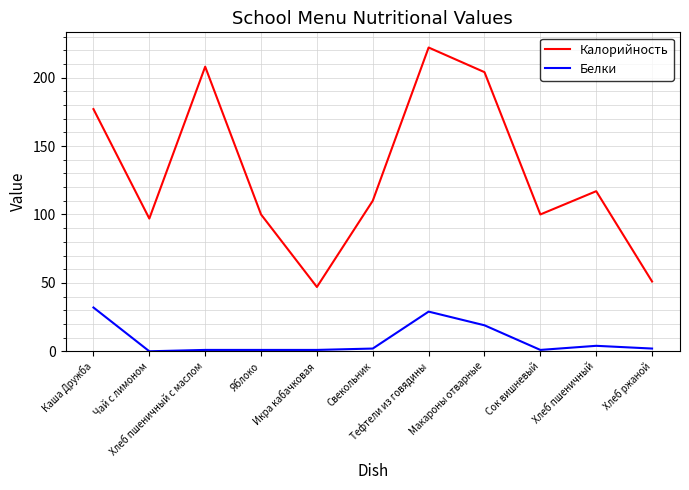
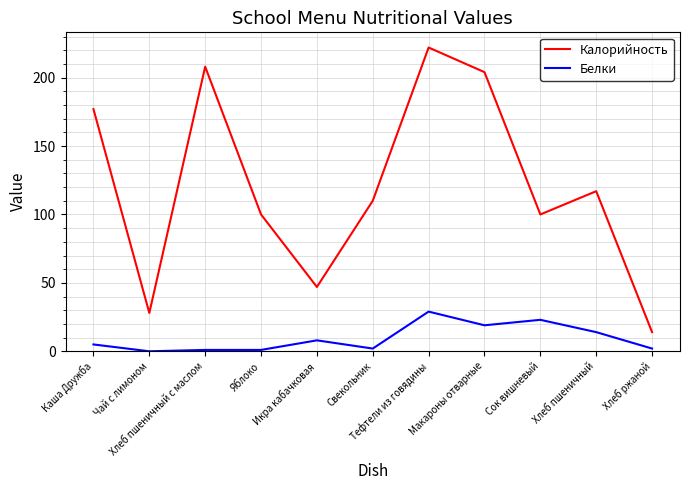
  {
    "Калорийность": {
      "Каша Дружба": 177,
-     "Чай с лимоном": 97,
+     "Чай с лимоном": 28,
      "Хлеб пшеничный с маслом": 208,
      "Яблоко": 100,
      "Икра кабачковая": 47,
      "Свекольник": 110,
      "Тефтели из говядины": 222,
      "Макароны отварные": 204,
      "Сок вишневый": 100,
      "Хлеб пшеничный": 117,
-     "Хлеб ржаной": 51
+     "Хлеб ржаной": 14
    },
    "Белки": {
-     "Каша Дружба": 32,
+     "Каша Дружба": 5,
      "Чай с лимоном": 0,
      "Хлеб пшеничный с маслом": 1,
      "Яблоко": 1,
-     "Икра кабачковая": 1,
+     "Икра кабачковая": 8,
      "Свекольник": 2,
      "Тефтели из говядины": 29,
      "Макароны отварные": 19,
-     "Сок вишневый": 1,
-     "Хлеб пшеничный": 4,
+     "Сок вишневый": 23,
+     "Хлеб пшеничный": 14,
      "Хлеб ржаной": 2
    }
  }
